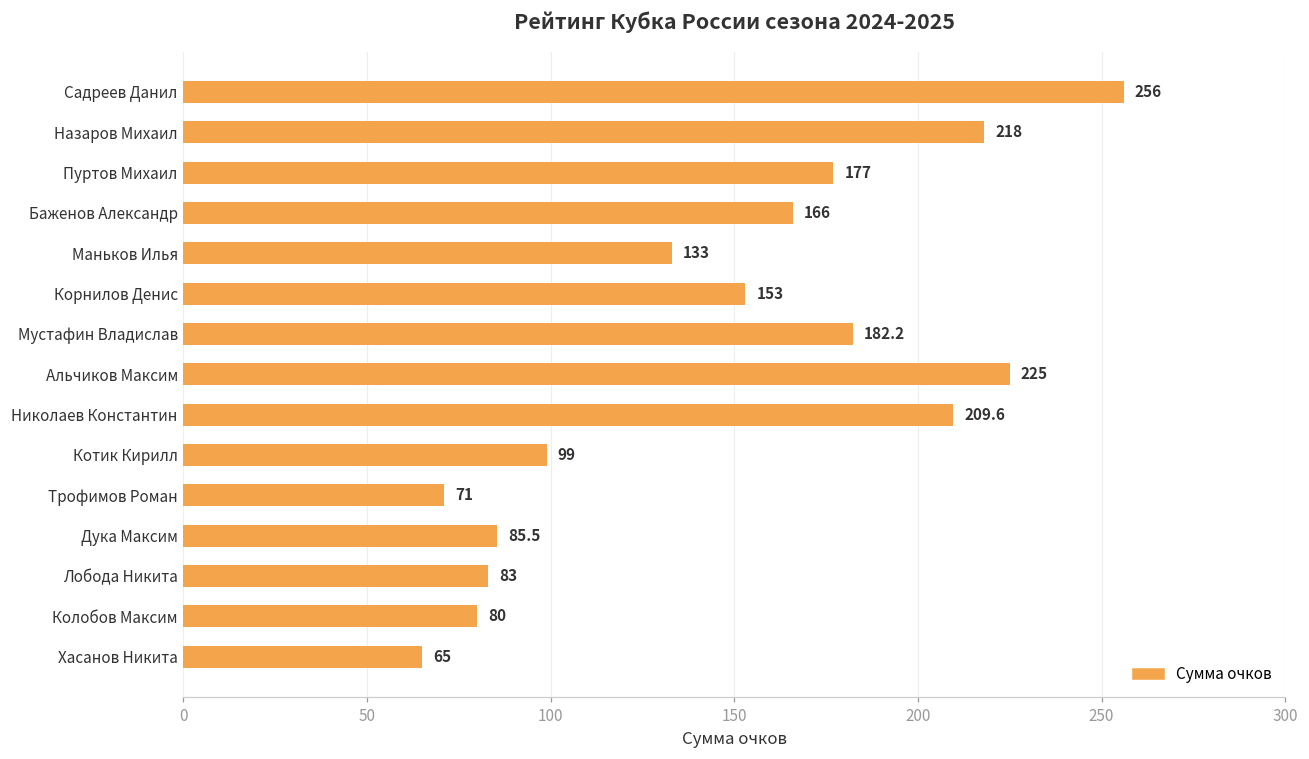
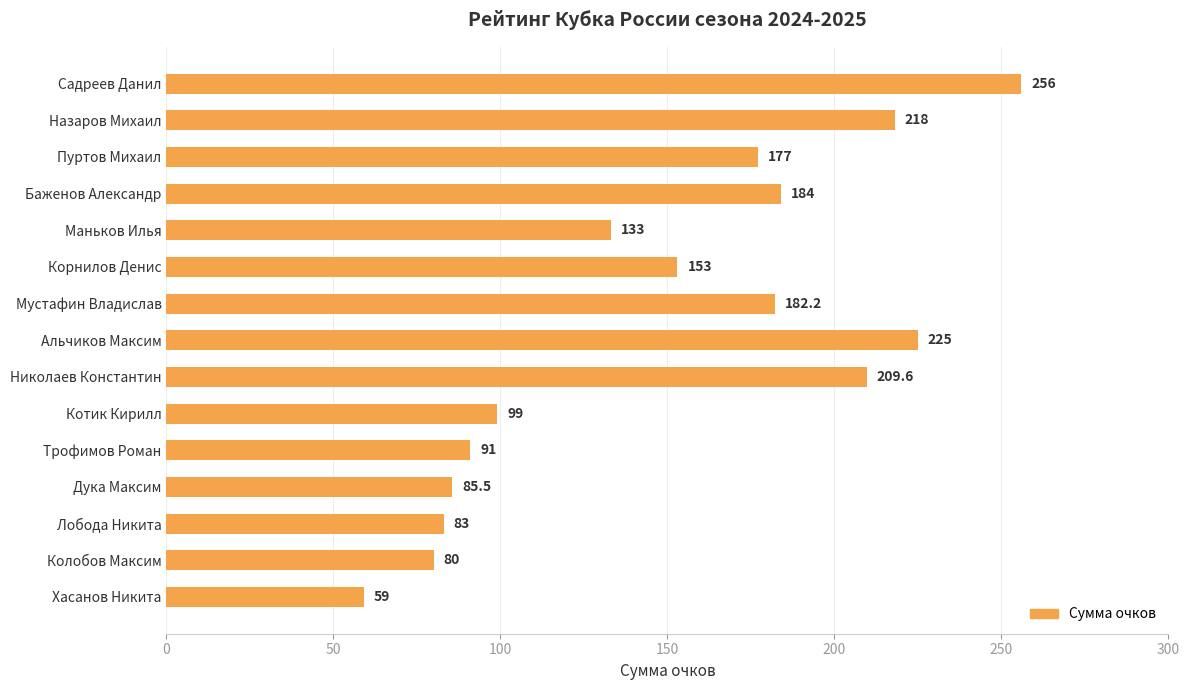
  {
    "Садреев Данил": 256,
    "Назаров Михаил": 218,
    "Пуртов Михаил": 177,
-   "Баженов Александр": 166,
+   "Баженов Александр": 184,
    "Маньков Илья": 133,
    "Корнилов Денис": 153,
    "Мустафин Владислав": 182.2,
    "Альчиков Максим": 225,
    "Николаев Константин": 209.6,
    "Котик Кирилл": 99,
-   "Трофимов Роман": 71,
+   "Трофимов Роман": 91,
    "Дука Максим": 85.5,
    "Лобода Никита": 83,
    "Колобов Максим": 80,
-   "Хасанов Никита": 65
+   "Хасанов Никита": 59
  }
